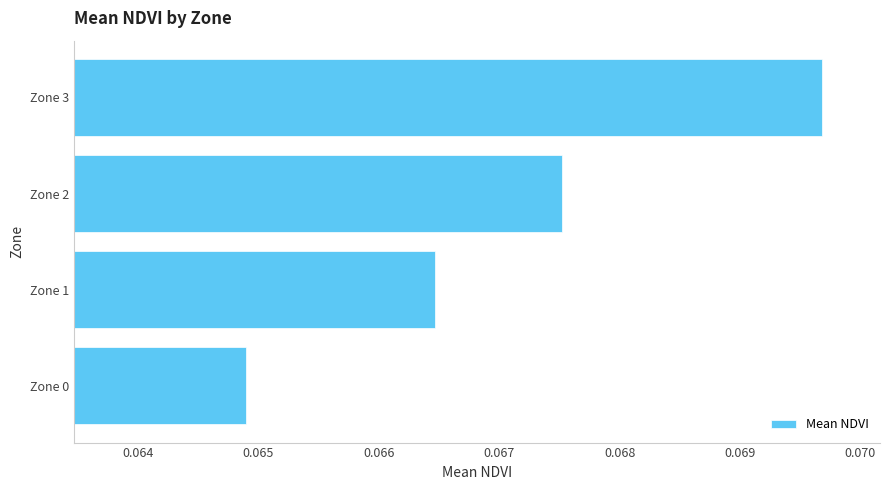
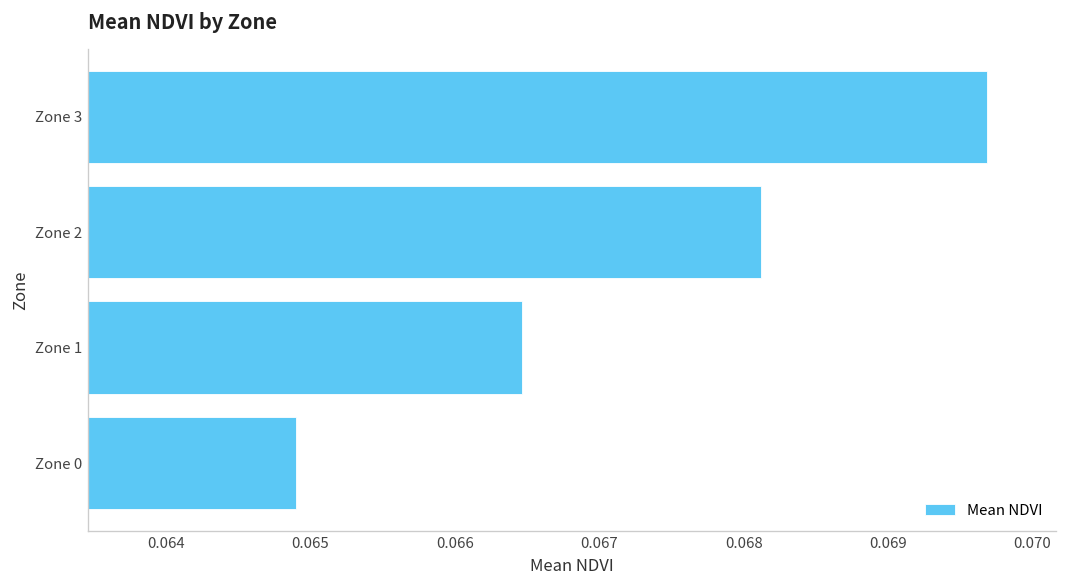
  {
    "Zone 3": 0.06968,
-   "Zone 2": 0.06752,
+   "Zone 2": 0.06812,
    "Zone 1": 0.06647,
    "Zone 0": 0.06490
  }
